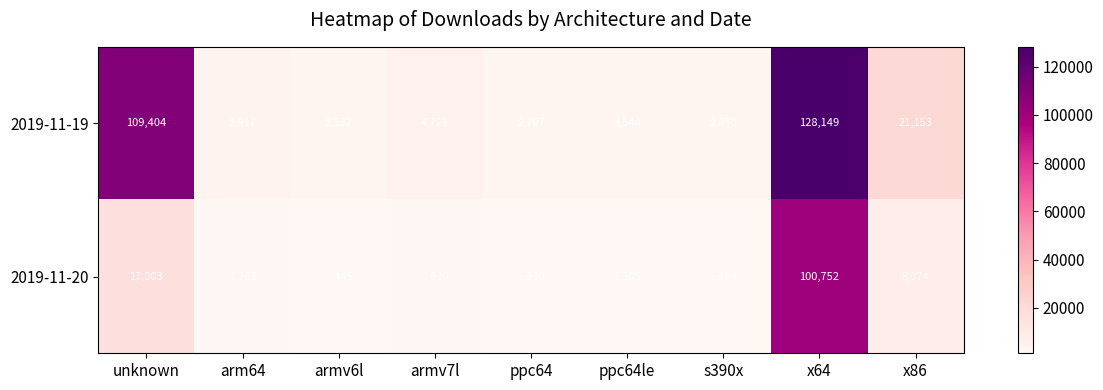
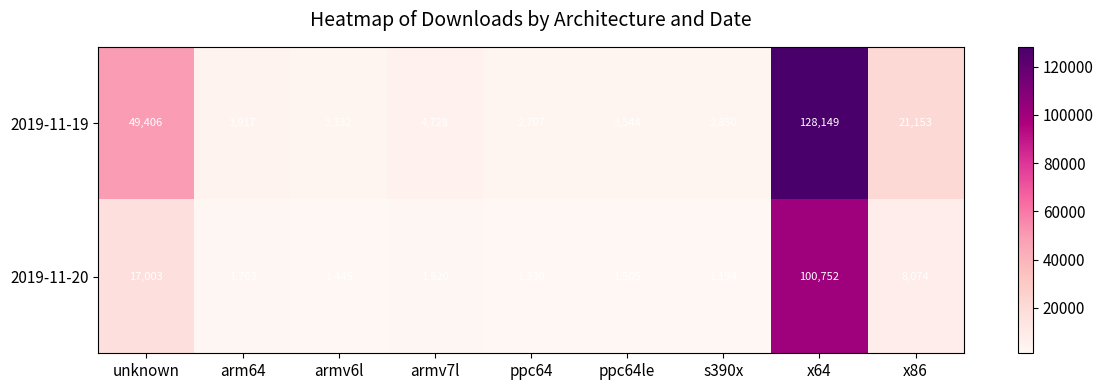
  {
    "2019-11-19": {
-     "unknown": "109,404",
+     "unknown": "49,406",
      "x64": "128,149"
    },
    "2019-11-20": {
      "x64": "100,752"
    }
  }
